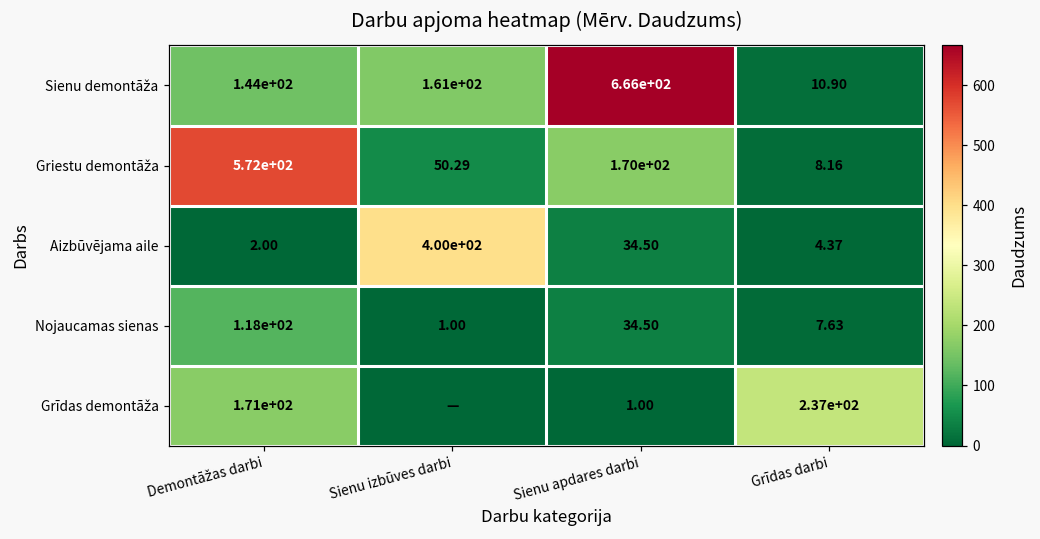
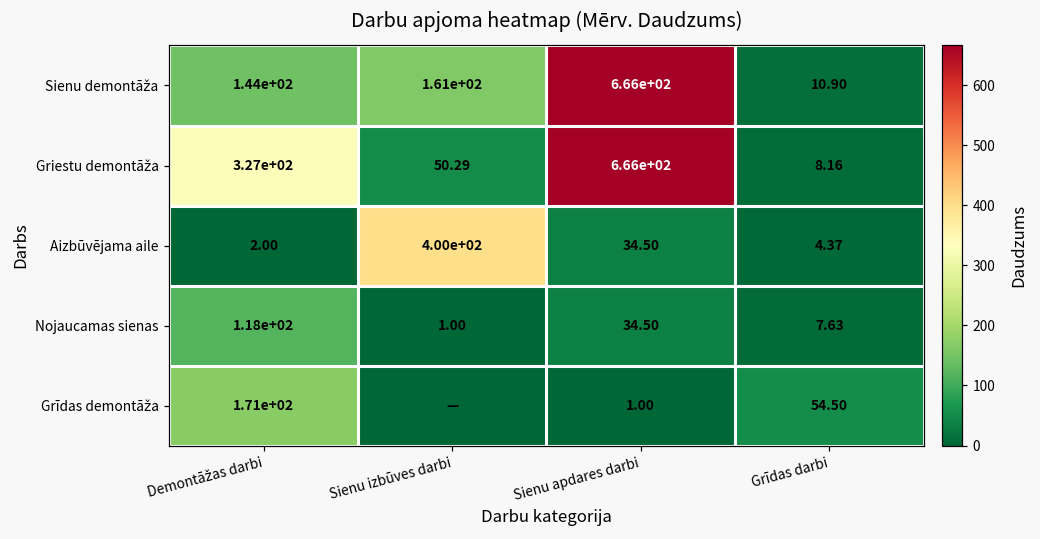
  {
    "Sienu demontāža": {
      "Demontāžas darbi": "1.44e+02",
      "Sienu izbūves darbi": "1.61e+02",
      "Sienu apdares darbi": "6.66e+02",
      "Grīdas darbi": "10.90"
    },
    "Griestu demontāža": {
-     "Demontāžas darbi": "5.72e+02",
+     "Demontāžas darbi": "3.27e+02",
      "Sienu izbūves darbi": "50.29",
-     "Sienu apdares darbi": "1.70e+02",
+     "Sienu apdares darbi": "6.66e+02",
      "Grīdas darbi": "8.16"
    },
    "Aizbūvējama aile": {
      "Demontāžas darbi": "2.00",
      "Sienu izbūves darbi": "4.00e+02",
      "Sienu apdares darbi": "34.50",
      "Grīdas darbi": "4.37"
    },
    "Nojaucamas sienas": {
      "Demontāžas darbi": "1.18e+02",
      "Sienu izbūves darbi": "1.00",
      "Sienu apdares darbi": "34.50",
      "Grīdas darbi": "7.63"
    },
    "Grīdas demontāža": {
      "Demontāžas darbi": "1.71e+02",
      "Sienu apdares darbi": "1.00",
-     "Grīdas darbi": "2.37e+02"
+     "Grīdas darbi": "54.50"
    }
  }
